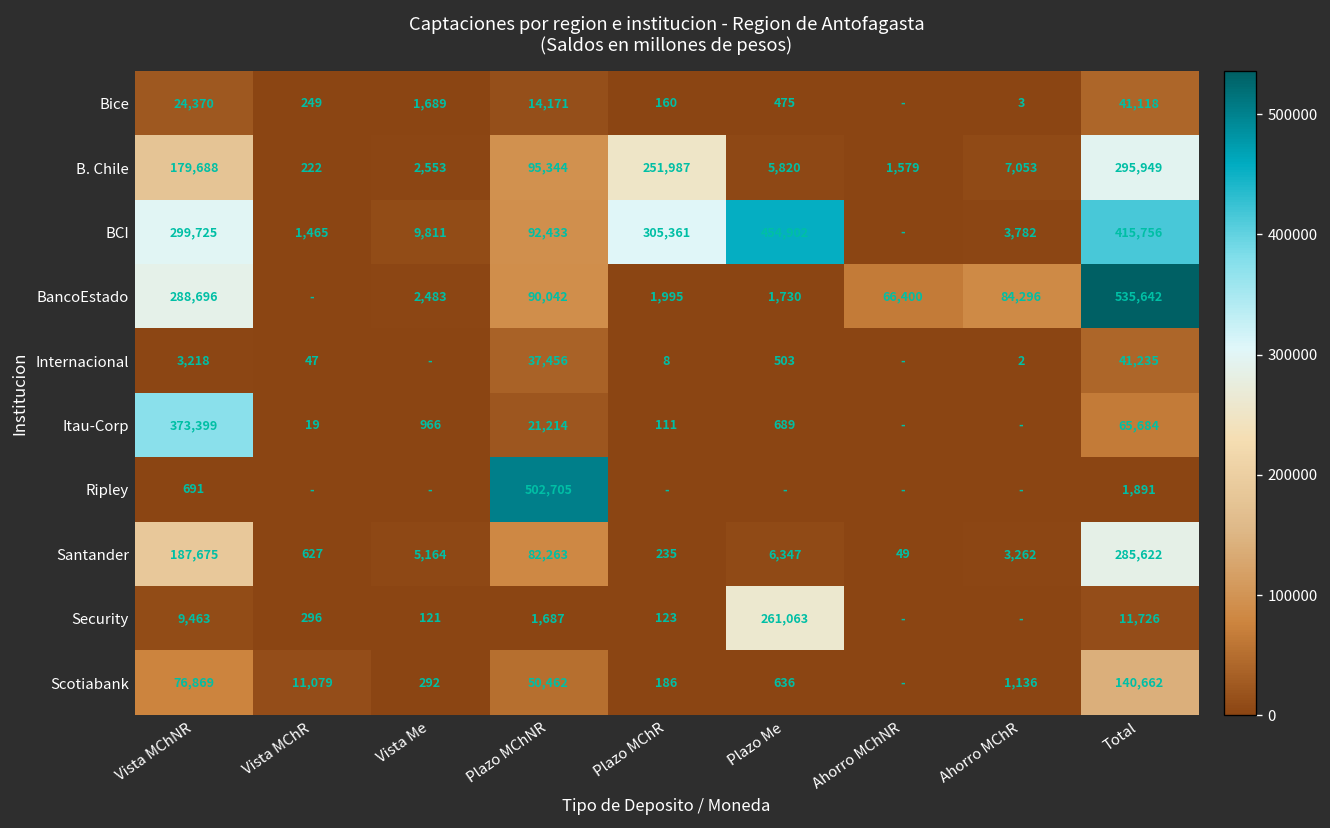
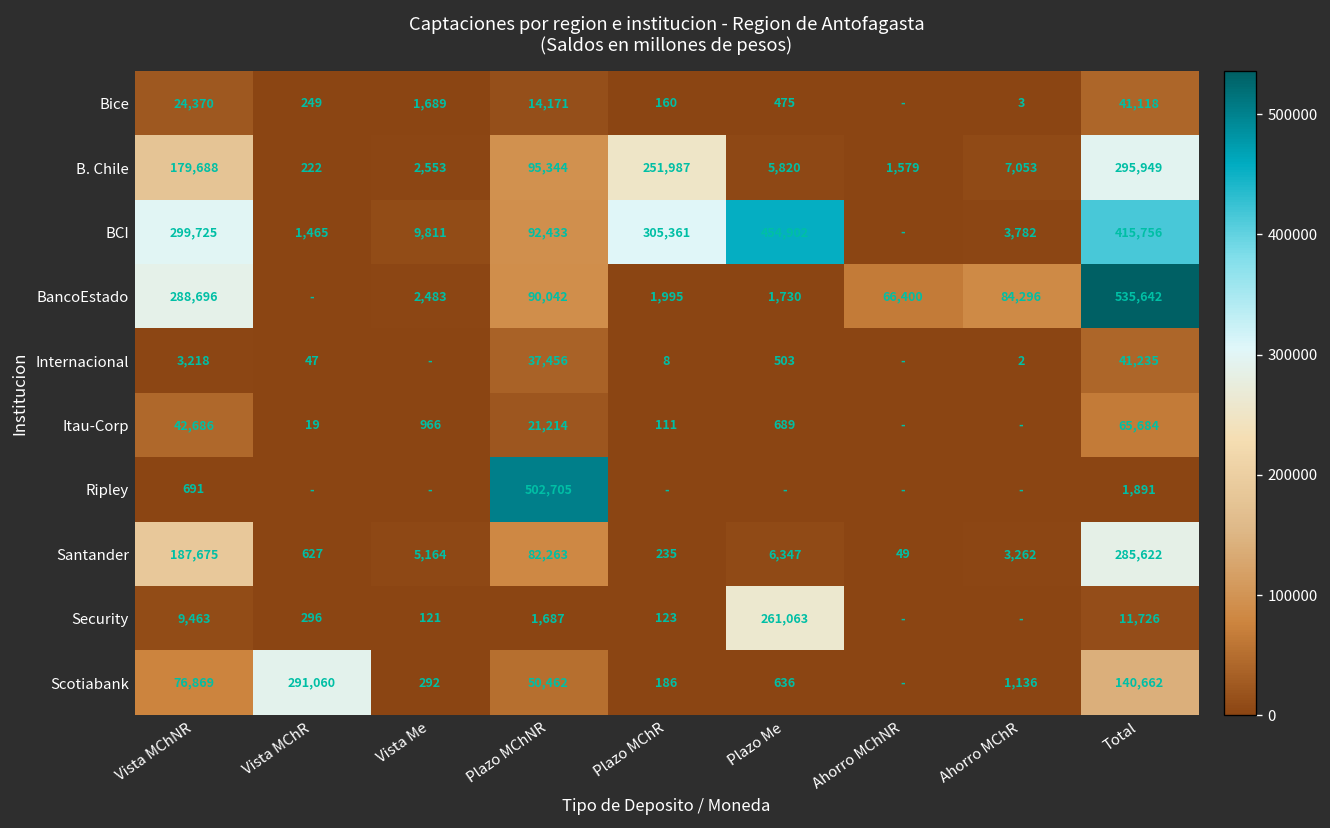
  {
    "Bice": {
      "Vista MChNR": "24,370",
      "Vista MChR": "249",
      "Vista Me": "1,689",
      "Plazo MChNR": "14,171",
      "Plazo MChR": "160",
      "Plazo Me": "475",
      "Ahorro MChR": "3",
      "Total": "41,118"
    },
    "B. Chile": {
      "Vista MChNR": "179,688",
      "Vista MChR": "222",
      "Vista Me": "2,553",
      "Plazo MChNR": "95,344",
      "Plazo MChR": "251,987",
      "Plazo Me": "5,820",
      "Ahorro MChNR": "1,579",
      "Ahorro MChR": "7,053",
      "Total": "295,949"
    },
    "BCI": {
      "Vista MChNR": "299,725",
      "Vista MChR": "1,465",
      "Vista Me": "9,811",
      "Plazo MChNR": "92,433",
      "Plazo MChR": "305,361",
      "Ahorro MChR": "3,782",
      "Total": "415,756"
    },
    "BancoEstado": {
      "Vista MChNR": "288,696",
      "Vista Me": "2,483",
      "Plazo MChNR": "90,042",
      "Plazo MChR": "1,995",
      "Plazo Me": "1,730",
      "Ahorro MChNR": "66,400",
      "Ahorro MChR": "84,296",
      "Total": "535,642"
    },
    "Internacional": {
      "Vista MChNR": "3,218",
      "Vista MChR": "47",
      "Plazo MChNR": "37,456",
      "Plazo MChR": "8",
      "Plazo Me": "503",
      "Ahorro MChR": "2",
      "Total": "41,235"
    },
    "Itau-Corp": {
-     "Vista MChNR": "373,399",
+     "Vista MChNR": "42,686",
      "Vista MChR": "19",
      "Vista Me": "966",
      "Plazo MChNR": "21,214",
      "Plazo MChR": "111",
      "Plazo Me": "689",
      "Total": "65,684"
    },
    "Ripley": {
      "Vista MChNR": "691",
      "Plazo MChNR": "502,705",
      "Total": "1,891"
    },
    "Santander": {
      "Vista MChNR": "187,675",
      "Vista MChR": "627",
      "Vista Me": "5,164",
      "Plazo MChNR": "82,263",
      "Plazo MChR": "235",
      "Plazo Me": "6,347",
      "Ahorro MChNR": "49",
      "Ahorro MChR": "3,262",
      "Total": "285,622"
    },
    "Security": {
      "Vista MChNR": "9,463",
      "Vista MChR": "296",
      "Vista Me": "121",
      "Plazo MChNR": "1,687",
      "Plazo MChR": "123",
      "Plazo Me": "261,063",
      "Total": "11,726"
    },
    "Scotiabank": {
      "Vista MChNR": "76,869",
-     "Vista MChR": "11,079",
+     "Vista MChR": "291,060",
      "Vista Me": "292",
      "Plazo MChNR": "50,462",
      "Plazo MChR": "186",
      "Plazo Me": "636",
      "Ahorro MChR": "1,136",
      "Total": "140,662"
    }
  }
